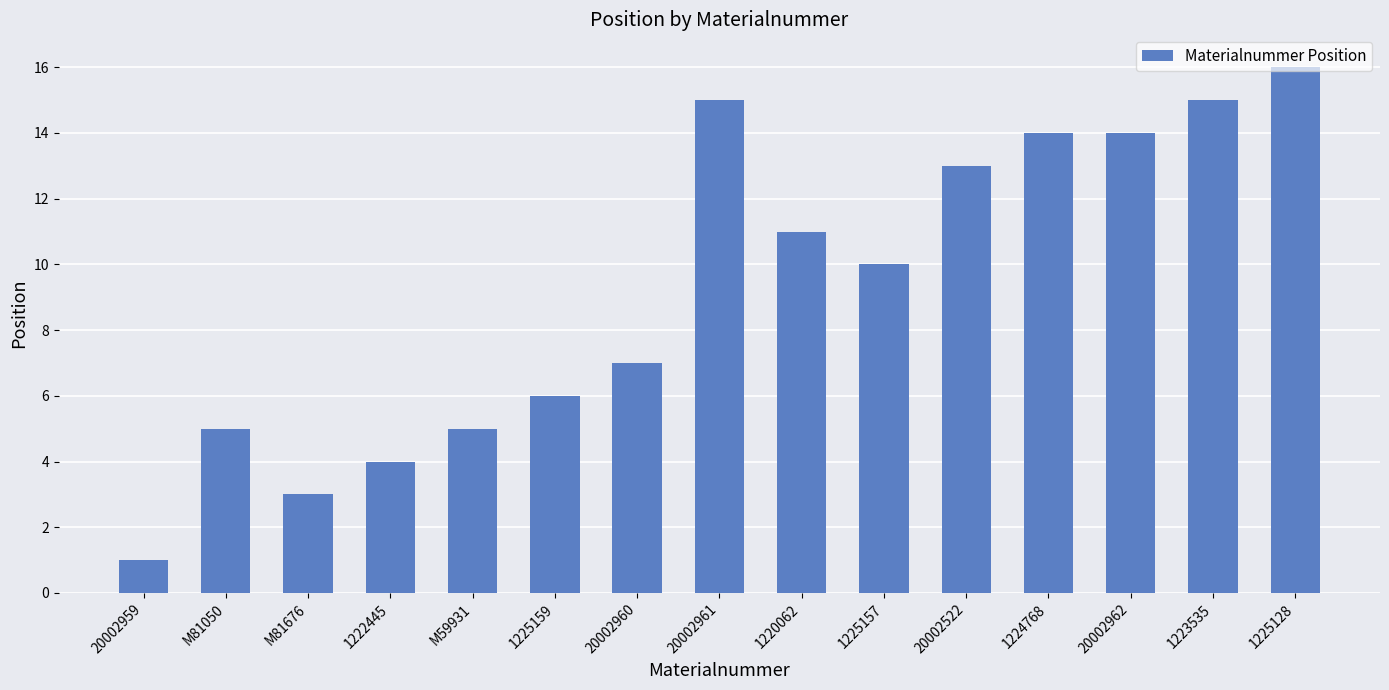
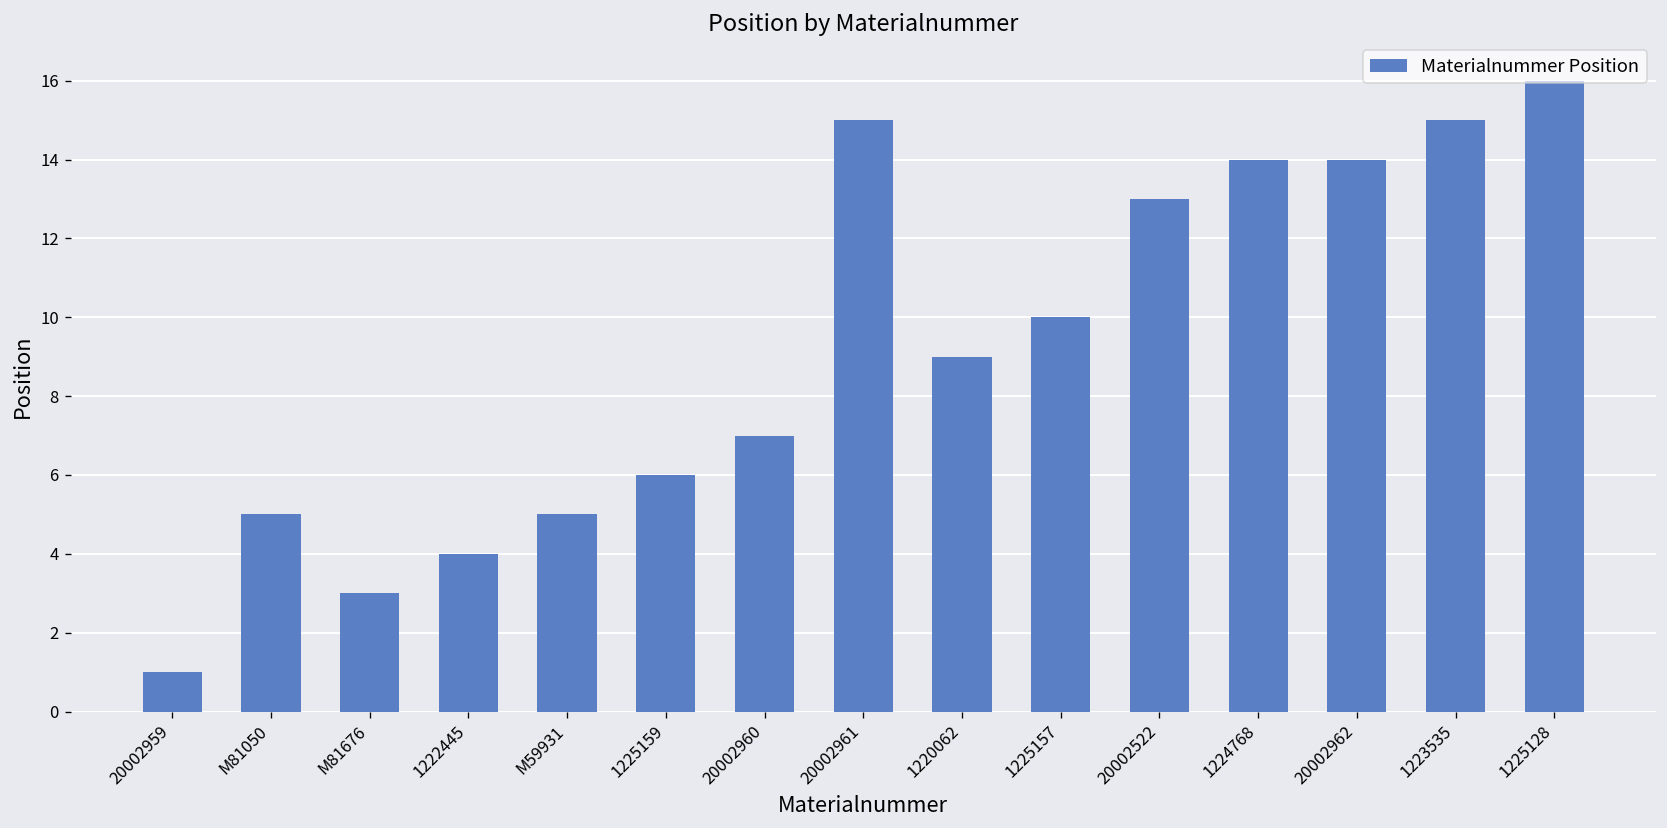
  {
    "20002959": 1,
    "M81050": 5,
    "M81676": 3,
    "1222445": 4,
    "M59931": 5,
    "1225159": 6,
    "20002960": 7,
    "20002961": 15,
-   "1220062": 11,
+   "1220062": 9,
    "1225157": 10,
    "20002522": 13,
    "1224768": 14,
    "20002962": 14,
    "1223535": 15
  }
